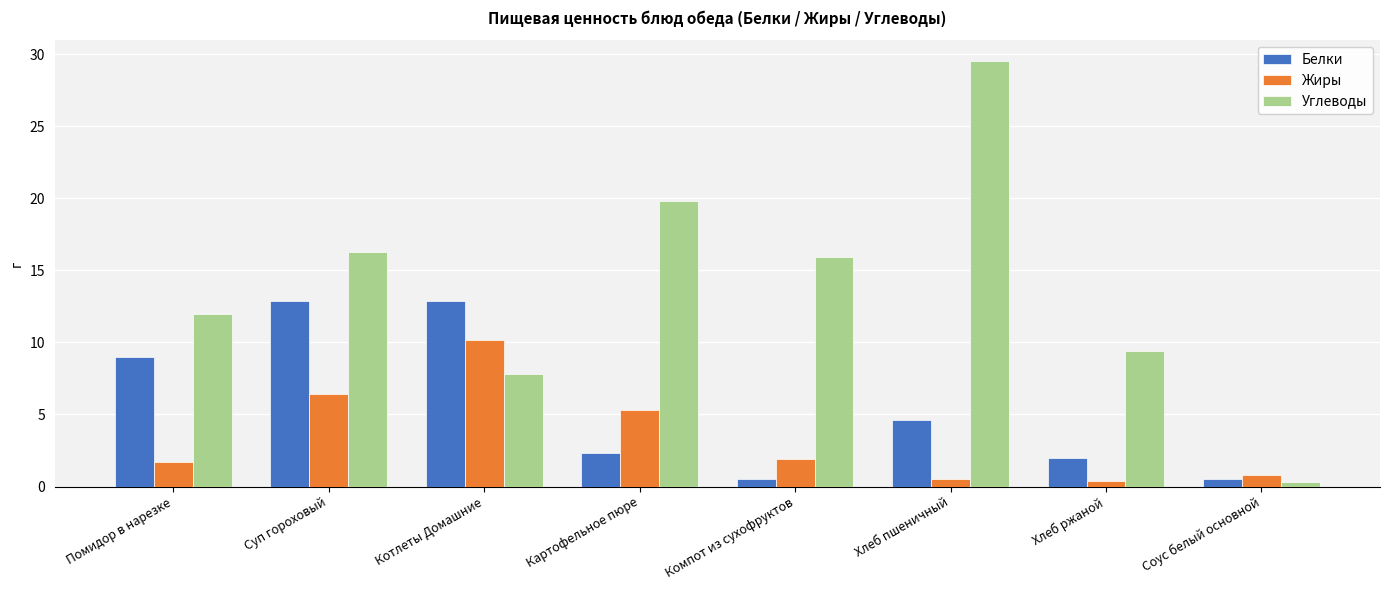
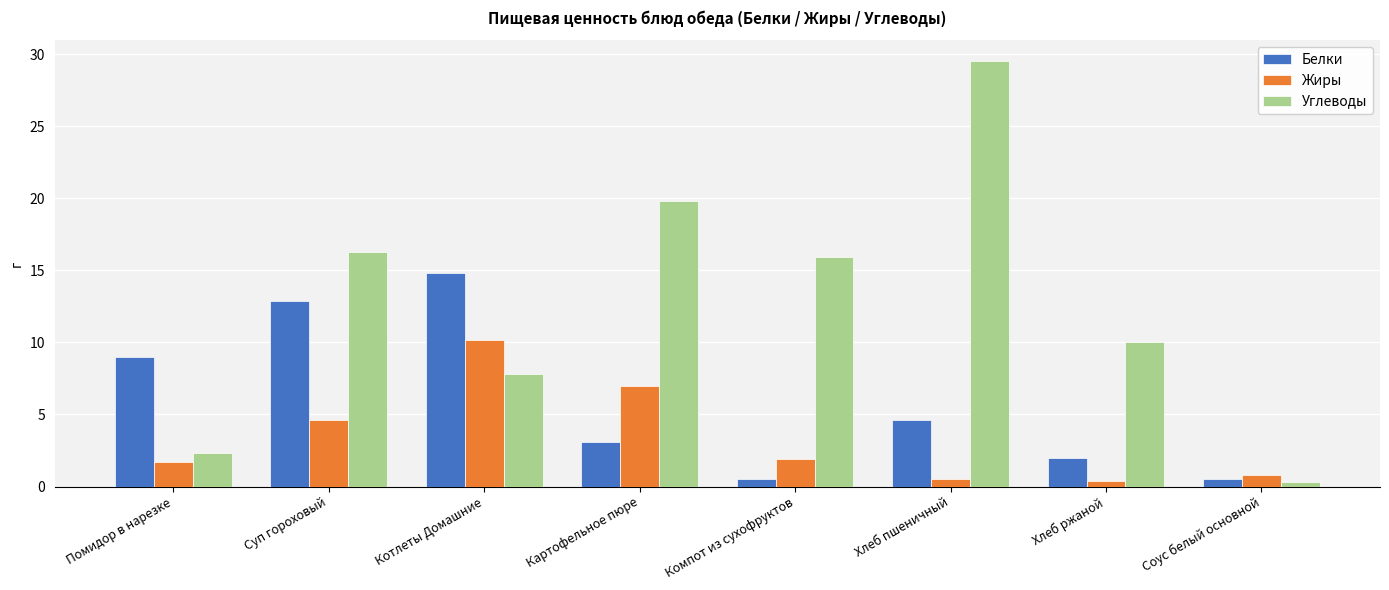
  {
    "Белки": {
      "Помидор в нарезке": 9.0,
      "Суп гороховый": 12.9,
-     "Котлеты Домашние": 12.9,
-     "Картофельное пюре": 2.3,
+     "Котлеты Домашние": 14.8,
+     "Картофельное пюре": 3.1,
      "Компот из сухофруктов": 0.5,
      "Хлеб пшеничный": 4.6,
      "Хлеб ржаной": 2.0,
      "Соус белый основной": 0.5
    },
    "Жиры": {
      "Помидор в нарезке": 1.7,
-     "Суп гороховый": 6.4,
+     "Суп гороховый": 4.6,
      "Котлеты Домашние": 10.2,
-     "Картофельное пюре": 5.3,
+     "Картофельное пюре": 7.0,
      "Компот из сухофруктов": 1.9,
      "Хлеб пшеничный": 0.5,
      "Хлеб ржаной": 0.4,
      "Соус белый основной": 0.8
    },
    "Углеводы": {
-     "Помидор в нарезке": 12.0,
+     "Помидор в нарезке": 2.3,
      "Суп гороховый": 16.3,
      "Котлеты Домашние": 7.8,
      "Картофельное пюре": 19.8,
      "Компот из сухофруктов": 15.9,
      "Хлеб пшеничный": 29.5,
-     "Хлеб ржаной": 9.4,
+     "Хлеб ржаной": 10.0,
      "Соус белый основной": 0.3
    }
  }
